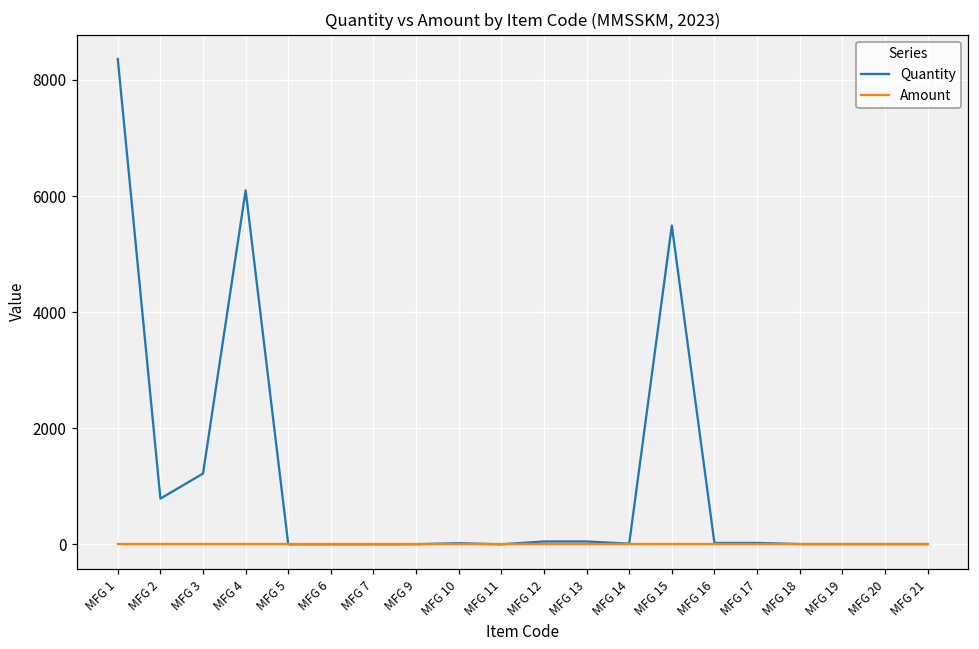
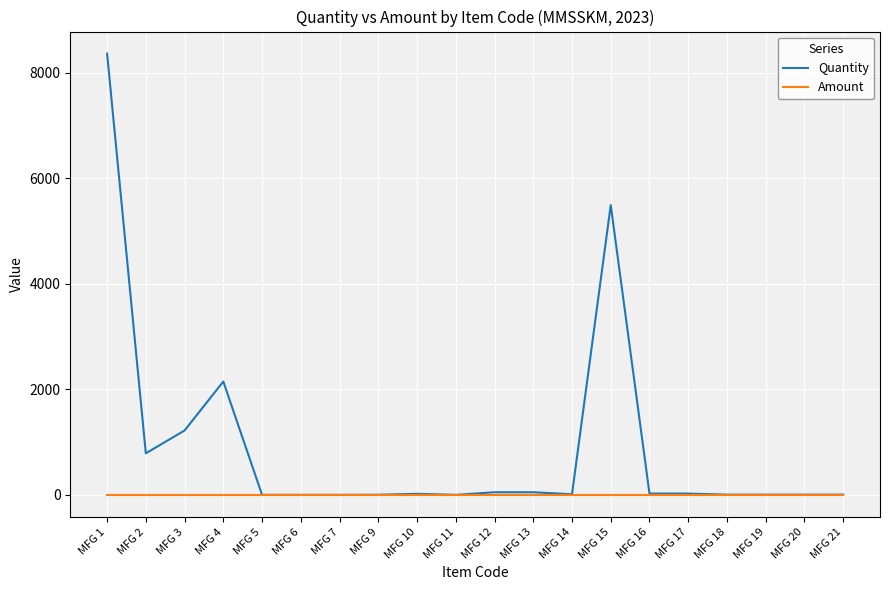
  {
    "Quantity": {
      "MFG 1": 8400,
      "MFG 2": 800,
      "MFG 3": 1200,
-     "MFG 4": 6100,
+     "MFG 4": 2100,
      "MFG 12": 100,
      "MFG 13": 100,
      "MFG 15": 5500
    },
    "Amount": {
      "MFG 1": 0,
      "MFG 2": 0,
      "MFG 3": 0,
      "MFG 4": 0,
      "MFG 12": 0,
      "MFG 13": 0,
      "MFG 15": 0
    }
  }
